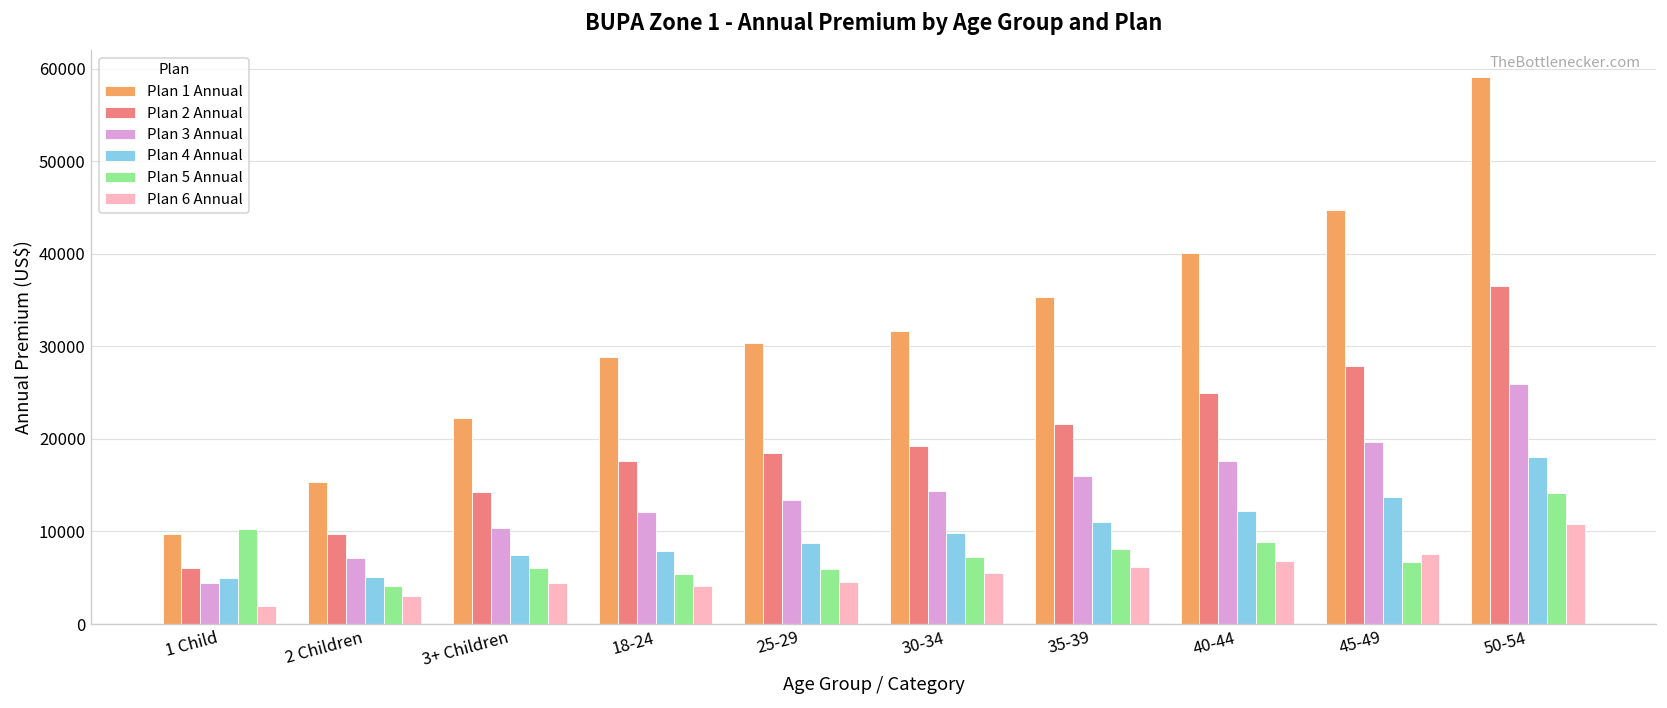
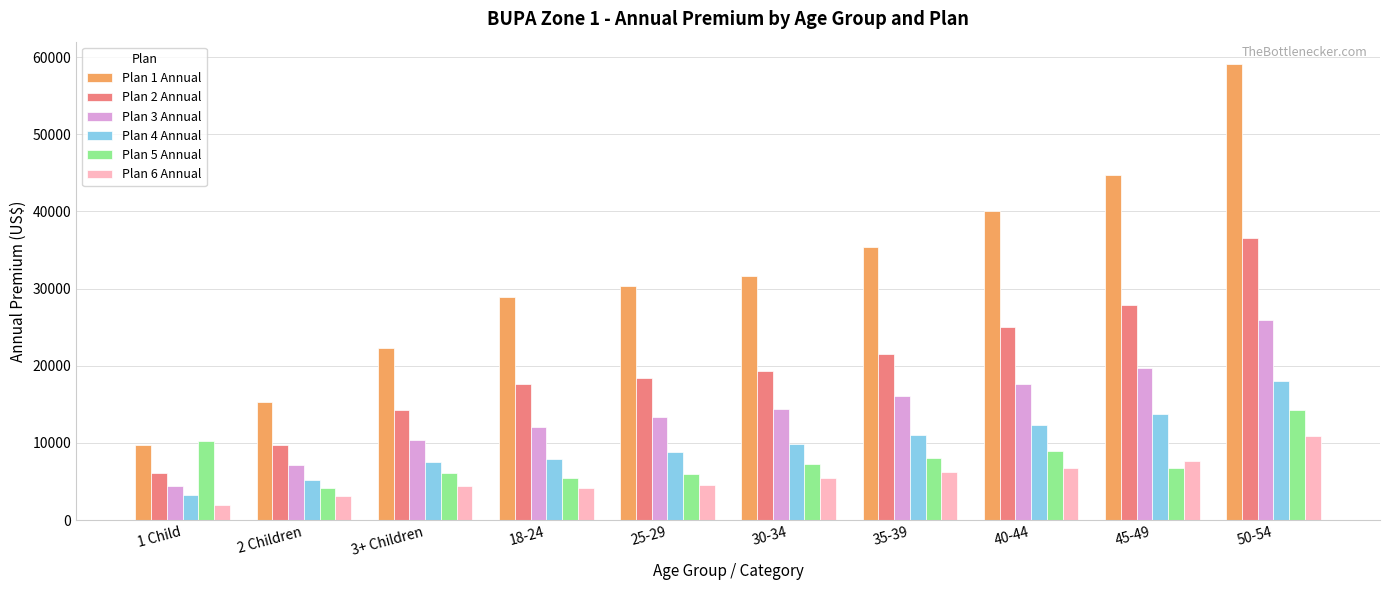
  {
    "Plan 4 Annual": {
-     "1 Child": 5000,
+     "1 Child": 3000,
      "2 Children": 5000,
      "3+ Children": 8000,
      "18-24": 8000,
      "25-29": 9000,
      "30-34": 10000,
      "35-39": 11000,
      "40-44": 12000,
      "45-49": 14000,
      "50-54": 18000
    },
    "Plan 5 Annual": {
      "1 Child": 10000,
      "2 Children": 4000,
      "3+ Children": 6000,
      "18-24": 5000,
      "25-29": 6000,
      "30-34": 7000,
      "35-39": 8000,
      "40-44": 9000,
      "45-49": 7000,
      "50-54": 14000
    }
  }
